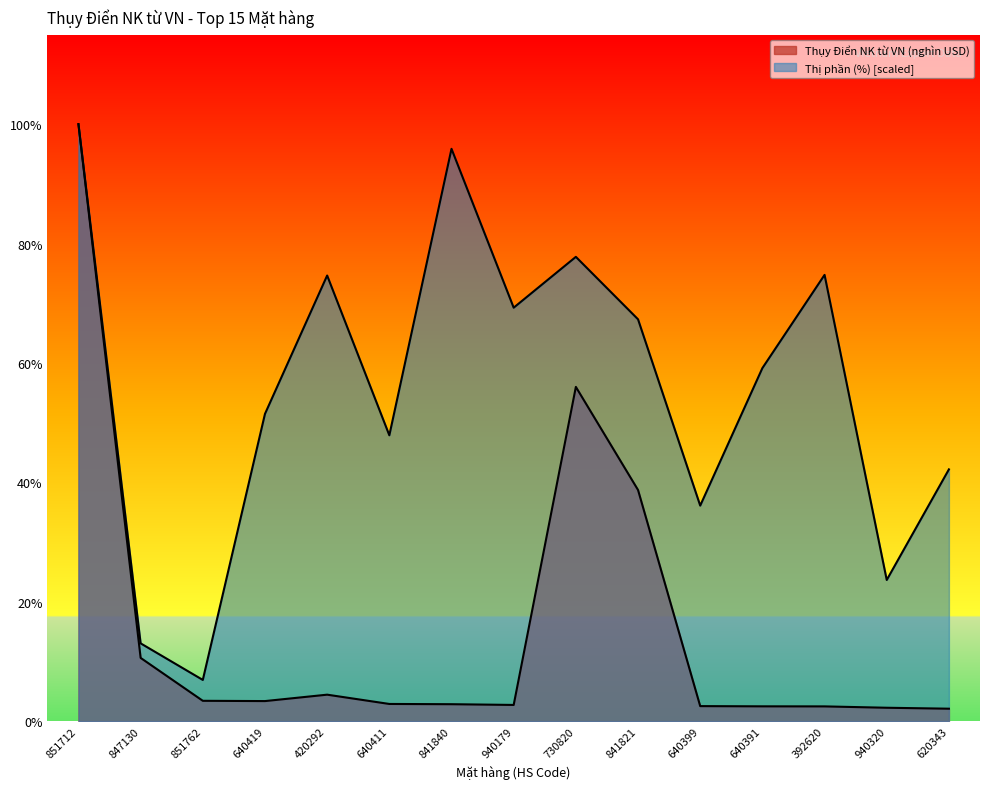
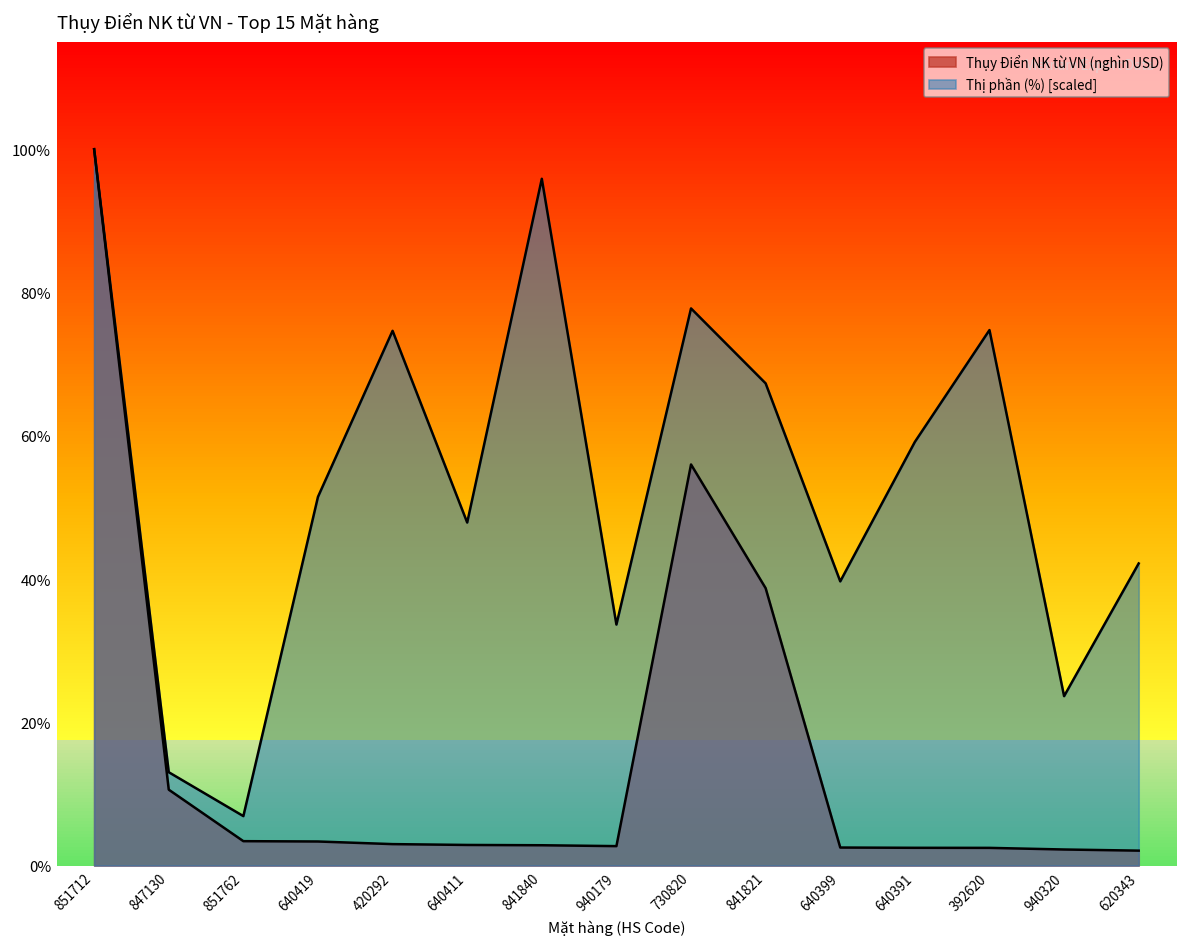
  {
    "Thụy Điển NK từ VN (nghìn USD)": {
      "847130": "11%",
      "851762": "3%",
      "640419": "3%",
-     "420292": "4%",
+     "420292": "3%",
      "640411": "3%",
      "841840": "3%",
      "940179": "3%",
      "730820": "56%",
      "841821": "39%",
      "640399": "3%",
      "640391": "2%",
      "392620": "2%",
      "940320": "2%",
      "620343": "2%"
    },
    "Thị phần (%) [scaled]": {
      "847130": "13%",
      "851762": "7%",
      "640419": "51%",
      "420292": "75%",
      "640411": "48%",
      "841840": "96%",
-     "940179": "69%",
+     "940179": "34%",
      "730820": "78%",
      "841821": "67%",
-     "640399": "36%",
+     "640399": "40%",
      "640391": "59%",
      "392620": "75%",
      "940320": "24%",
      "620343": "42%"
    }
  }
